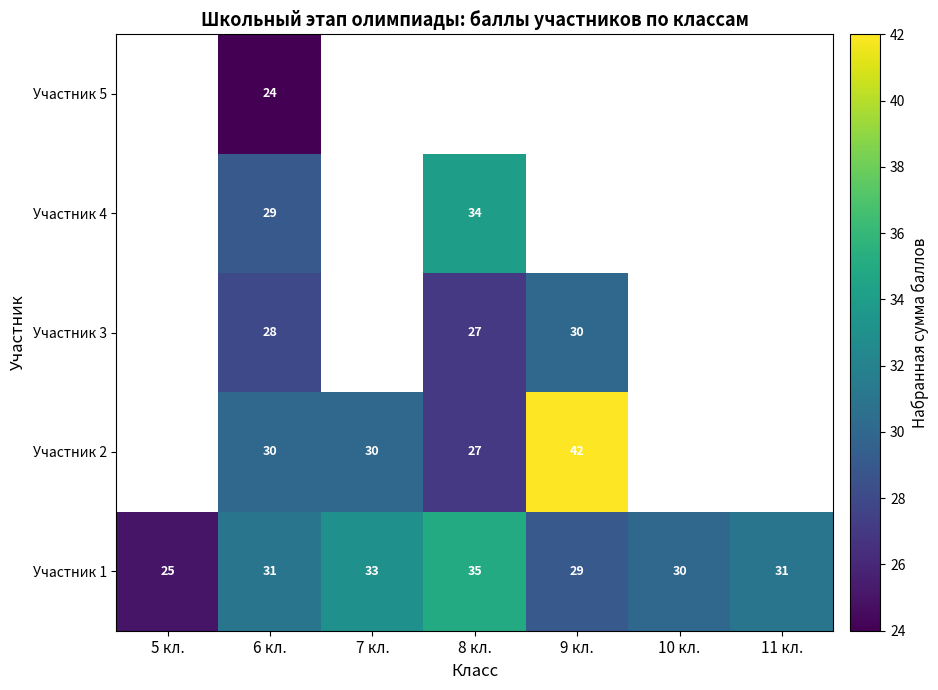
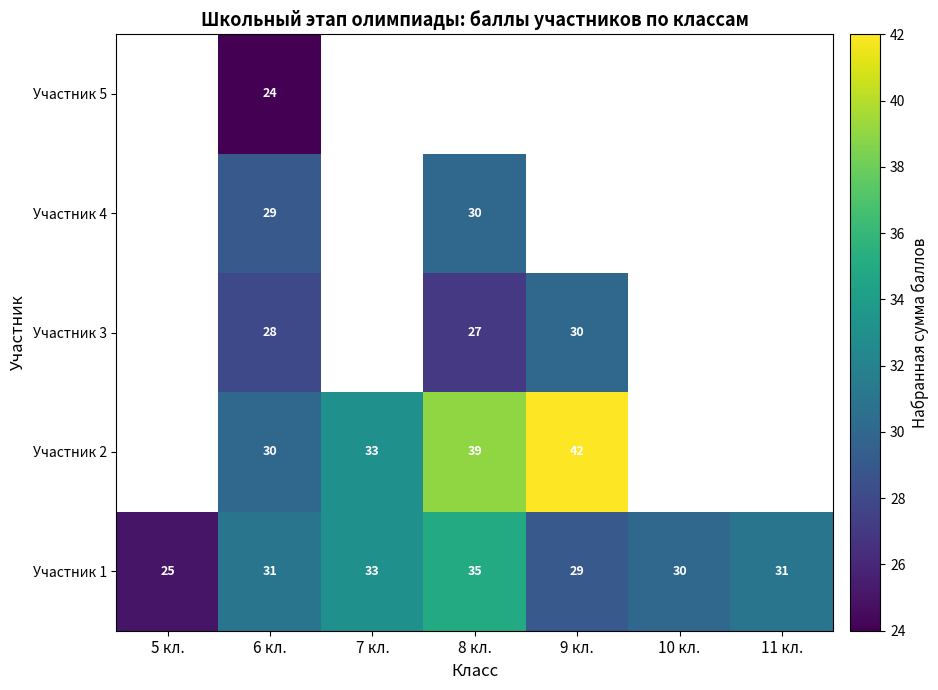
  {
    "Участник 5": {
      "6 кл.": 24
    },
    "Участник 4": {
      "6 кл.": 29,
-     "8 кл.": 34
+     "8 кл.": 30
    },
    "Участник 3": {
      "6 кл.": 28,
      "8 кл.": 27,
      "9 кл.": 30
    },
    "Участник 2": {
      "6 кл.": 30,
-     "7 кл.": 30,
-     "8 кл.": 27,
+     "7 кл.": 33,
+     "8 кл.": 39,
      "9 кл.": 42
    },
    "Участник 1": {
      "5 кл.": 25,
      "6 кл.": 31,
      "7 кл.": 33,
      "8 кл.": 35,
      "9 кл.": 29,
      "10 кл.": 30,
      "11 кл.": 31
    }
  }
